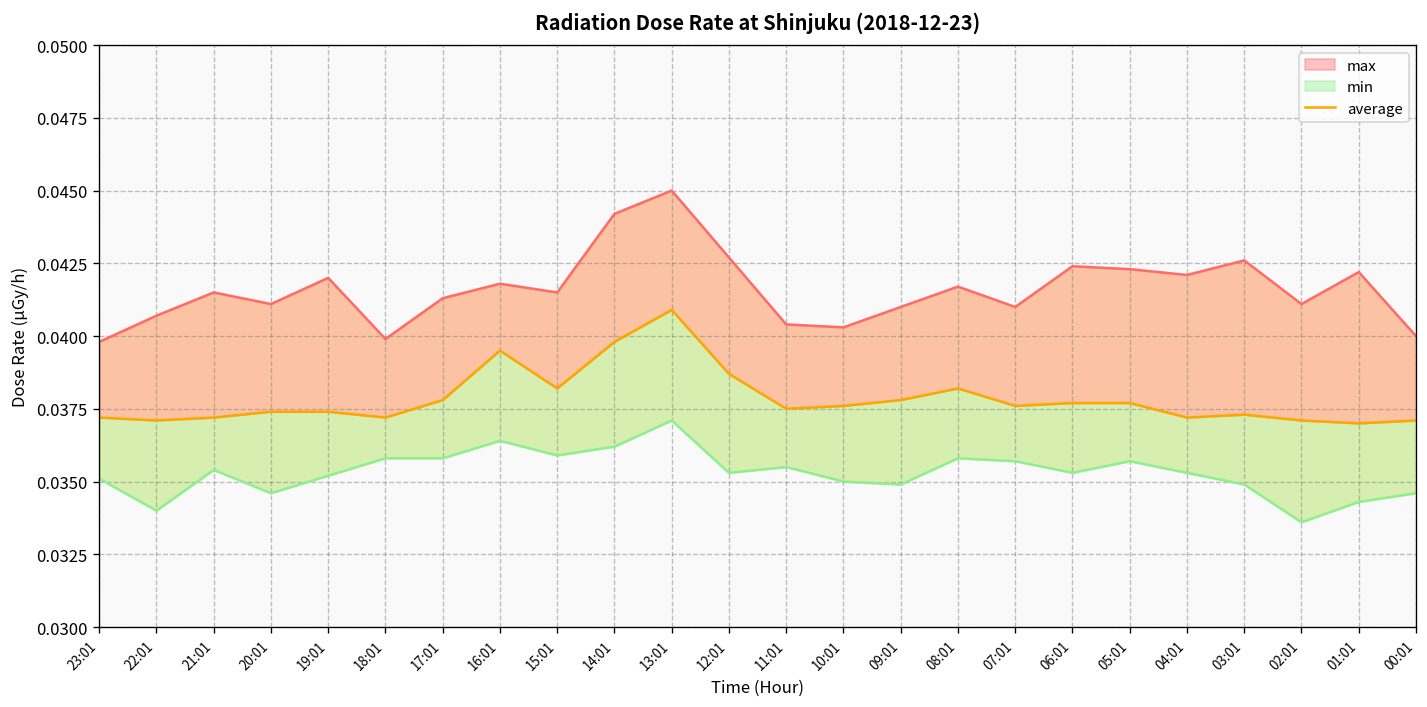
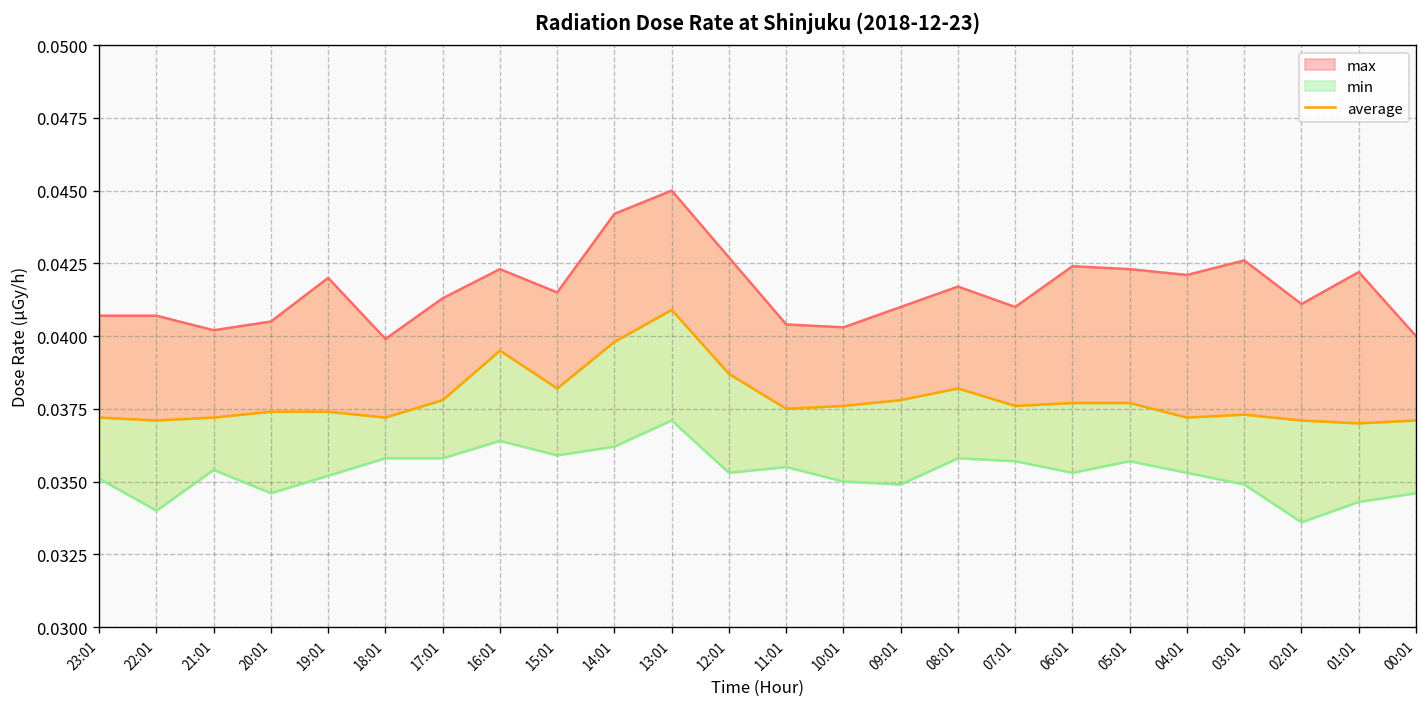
  {
    "max": {
-     "23:01": 0.0398,
+     "23:01": 0.0407,
      "22:01": 0.0407,
-     "21:01": 0.0415,
-     "20:01": 0.0411,
+     "21:01": 0.0402,
+     "20:01": 0.0405,
      "19:01": 0.0420,
      "18:01": 0.0399,
      "17:01": 0.0413,
-     "16:01": 0.0418,
+     "16:01": 0.0423,
      "15:01": 0.0415,
      "14:01": 0.0442,
      "13:01": 0.0450,
      "12:01": 0.0427,
      "11:01": 0.0404,
      "10:01": 0.0403,
      "09:01": 0.0410,
      "08:01": 0.0417,
      "07:01": 0.0410,
      "06:01": 0.0424,
      "05:01": 0.0423,
      "04:01": 0.0421,
      "03:01": 0.0426,
      "02:01": 0.0411,
      "01:01": 0.0422,
      "00:01": 0.0400
    }
  }
